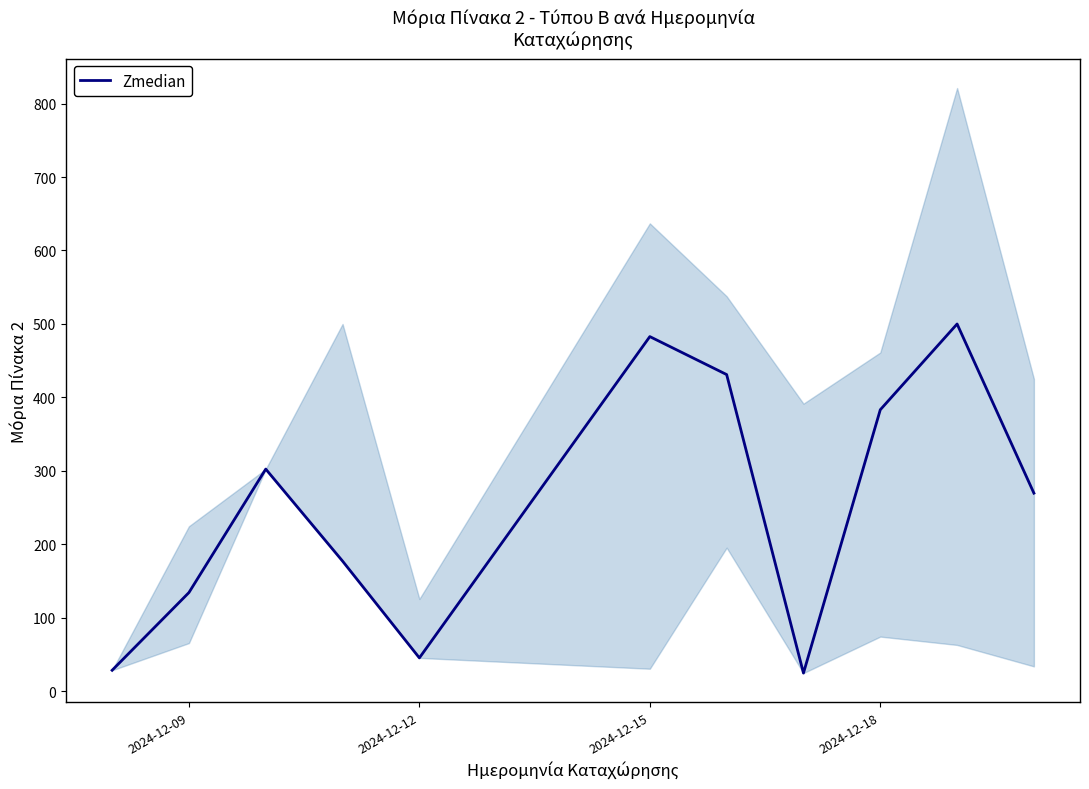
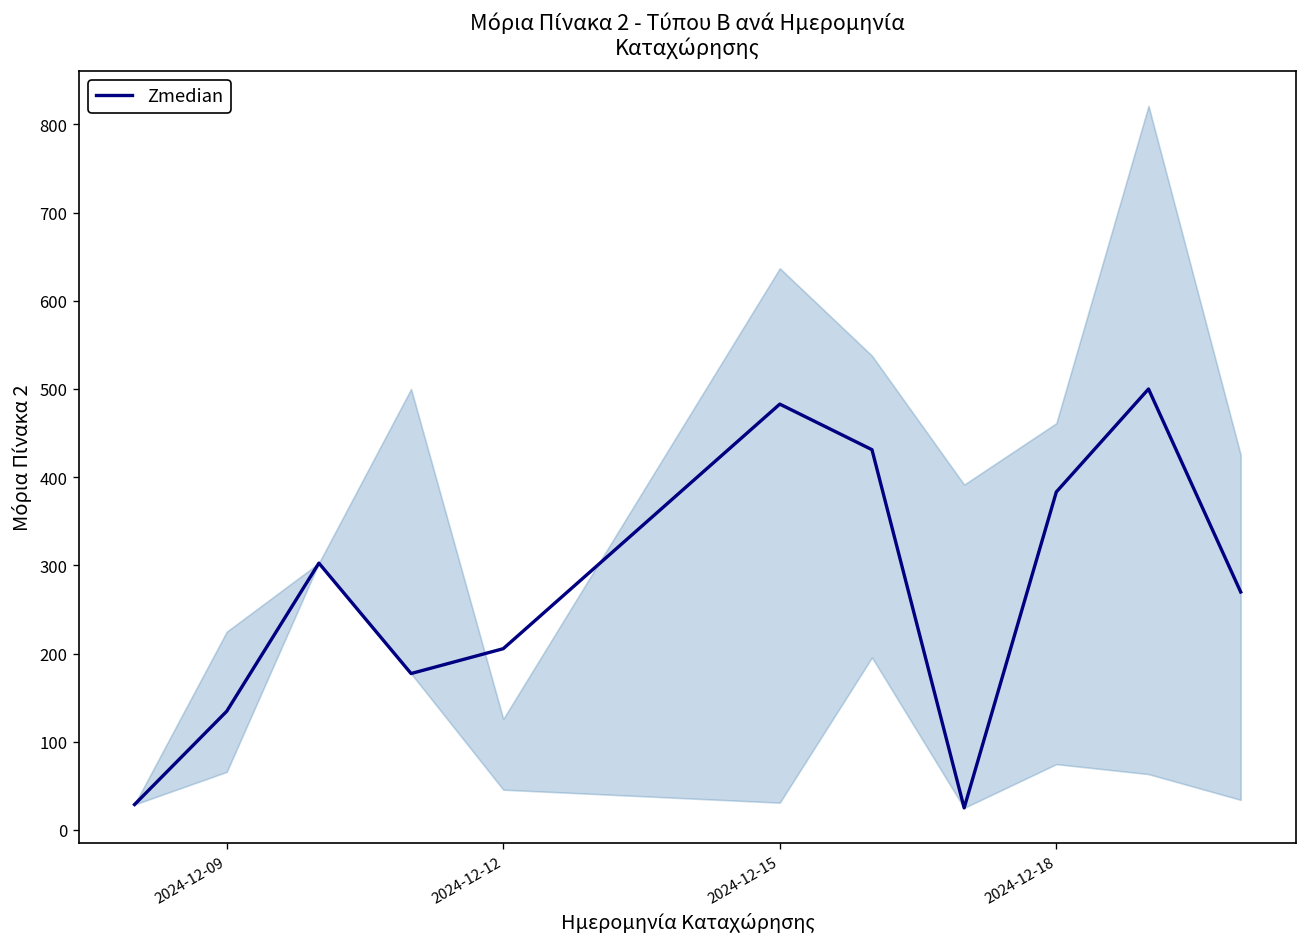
  {
    "Zmedian": {
      "2024-12-09": 130,
-     "2024-12-12": 50,
+     "2024-12-12": 210,
      "2024-12-15": 480,
      "2024-12-18": 380
    }
  }
